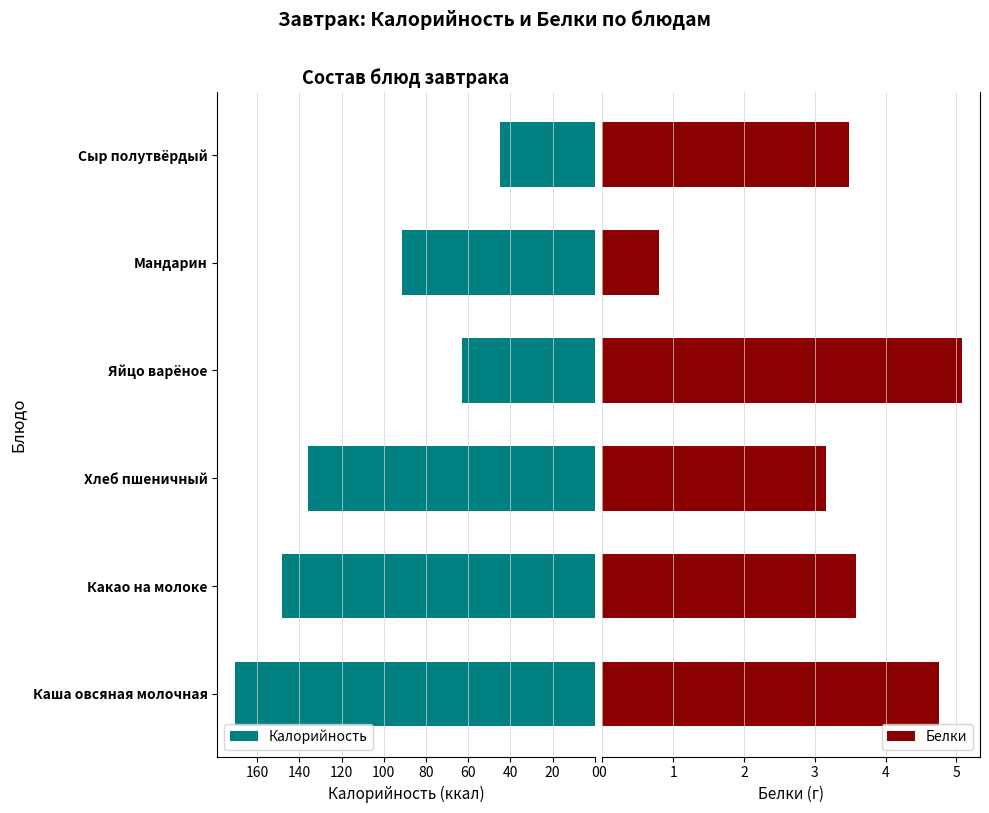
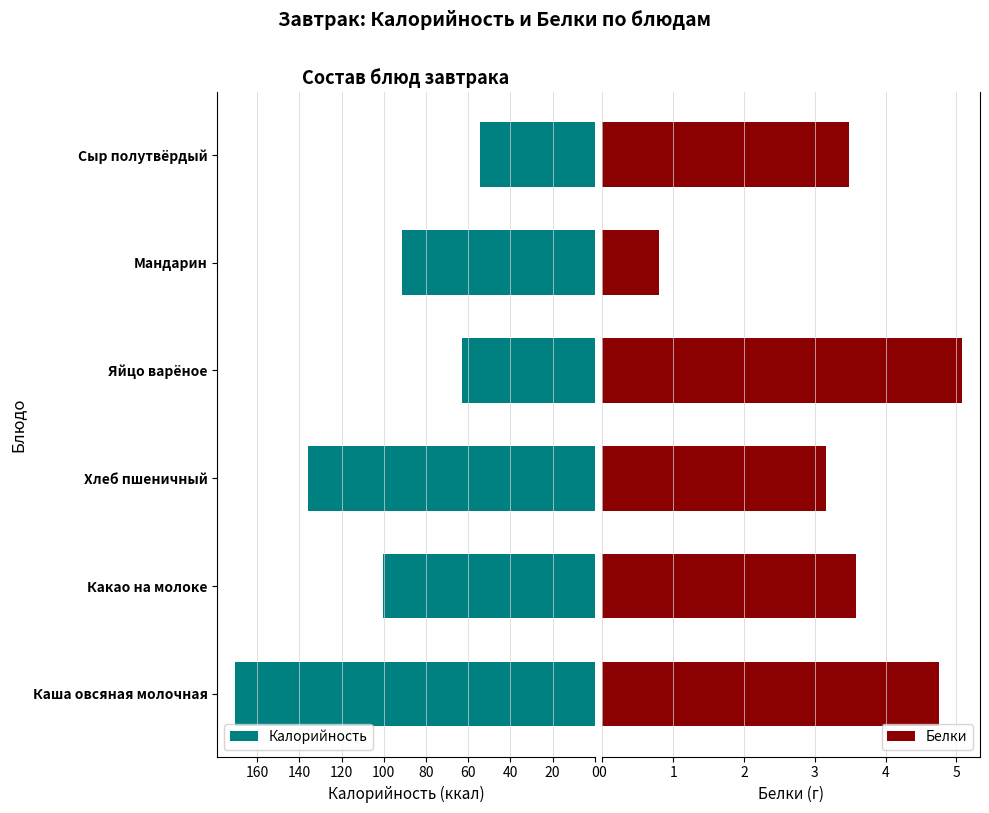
  {
    "Состав блюд завтрака": {
-     "Сыр полутвёрдый": 45,
+     "Сыр полутвёрдый": 55,
      "Мандарин": 91,
      "Яйцо варёное": 63,
      "Хлеб пшеничный": 136,
-     "Какао на молоке": 148,
+     "Какао на молоке": 101,
      "Каша овсяная молочная": 170
    }
  }
